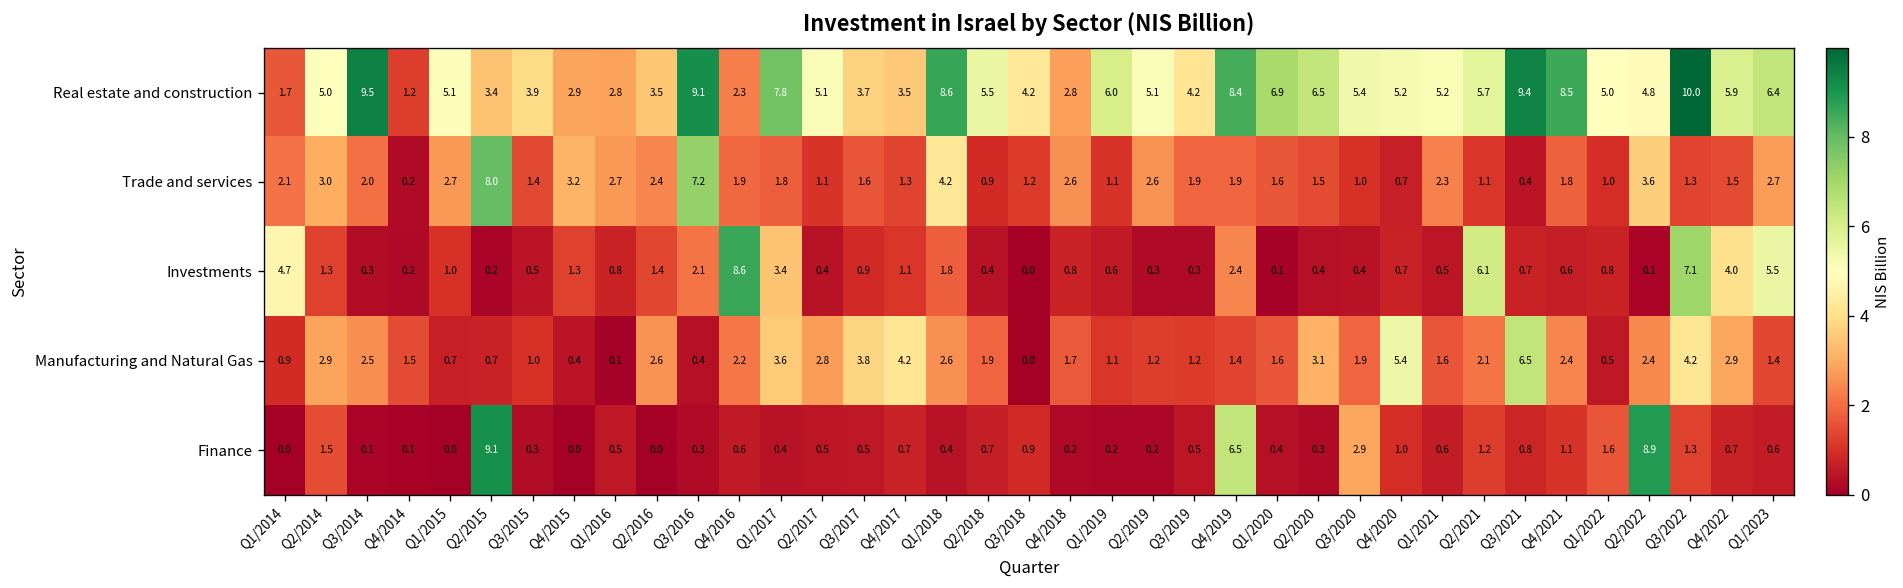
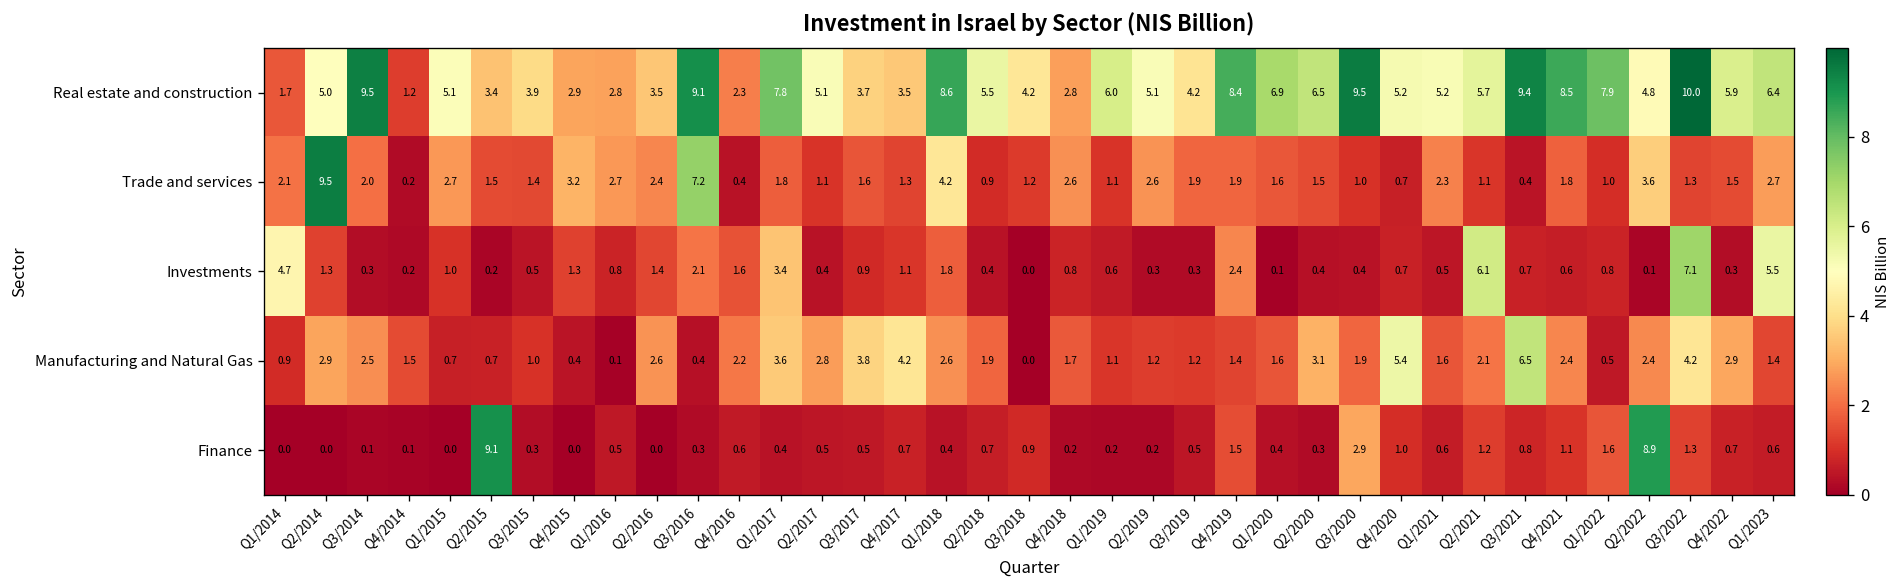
  {
    "Real estate and construction": {
      "Q1/2014": 1.7,
      "Q2/2014": 5.0,
      "Q3/2014": 9.5,
      "Q4/2014": 1.2,
      "Q1/2015": 5.1,
      "Q2/2015": 3.4,
      "Q3/2015": 3.9,
      "Q4/2015": 2.9,
      "Q1/2016": 2.8,
      "Q2/2016": 3.5,
      "Q3/2016": 9.1,
      "Q4/2016": 2.3,
      "Q1/2017": 7.8,
      "Q2/2017": 5.1,
      "Q3/2017": 3.7,
      "Q4/2017": 3.5,
      "Q1/2018": 8.6,
      "Q2/2018": 5.5,
      "Q3/2018": 4.2,
      "Q4/2018": 2.8,
      "Q1/2019": 6.0,
      "Q2/2019": 5.1,
      "Q3/2019": 4.2,
      "Q4/2019": 8.4,
      "Q1/2020": 6.9,
      "Q2/2020": 6.5,
-     "Q3/2020": 5.4,
+     "Q3/2020": 9.5,
      "Q4/2020": 5.2,
      "Q1/2021": 5.2,
      "Q2/2021": 5.7,
      "Q3/2021": 9.4,
      "Q4/2021": 8.5,
-     "Q1/2022": 5.0,
+     "Q1/2022": 7.9,
      "Q2/2022": 4.8,
      "Q3/2022": 10.0,
      "Q4/2022": 5.9,
      "Q1/2023": 6.4
    },
    "Trade and services": {
      "Q1/2014": 2.1,
-     "Q2/2014": 3.0,
+     "Q2/2014": 9.5,
      "Q3/2014": 2.0,
      "Q4/2014": 0.2,
      "Q1/2015": 2.7,
-     "Q2/2015": 8.0,
+     "Q2/2015": 1.5,
      "Q3/2015": 1.4,
      "Q4/2015": 3.2,
      "Q1/2016": 2.7,
      "Q2/2016": 2.4,
      "Q3/2016": 7.2,
-     "Q4/2016": 1.9,
+     "Q4/2016": 0.4,
      "Q1/2017": 1.8,
      "Q2/2017": 1.1,
      "Q3/2017": 1.6,
      "Q4/2017": 1.3,
      "Q1/2018": 4.2,
      "Q2/2018": 0.9,
      "Q3/2018": 1.2,
      "Q4/2018": 2.6,
      "Q1/2019": 1.1,
      "Q2/2019": 2.6,
      "Q3/2019": 1.9,
      "Q4/2019": 1.9,
      "Q1/2020": 1.6,
      "Q2/2020": 1.5,
      "Q3/2020": 1.0,
      "Q4/2020": 0.7,
      "Q1/2021": 2.3,
      "Q2/2021": 1.1,
      "Q3/2021": 0.4,
      "Q4/2021": 1.8,
      "Q1/2022": 1.0,
      "Q2/2022": 3.6,
      "Q3/2022": 1.3,
      "Q4/2022": 1.5,
      "Q1/2023": 2.7
    },
    "Investments": {
      "Q1/2014": 4.7,
      "Q2/2014": 1.3,
      "Q3/2014": 0.3,
      "Q4/2014": 0.2,
      "Q1/2015": 1.0,
      "Q2/2015": 0.2,
      "Q3/2015": 0.5,
      "Q4/2015": 1.3,
      "Q1/2016": 0.8,
      "Q2/2016": 1.4,
      "Q3/2016": 2.1,
-     "Q4/2016": 8.6,
+     "Q4/2016": 1.6,
      "Q1/2017": 3.4,
      "Q2/2017": 0.4,
      "Q3/2017": 0.9,
      "Q4/2017": 1.1,
      "Q1/2018": 1.8,
      "Q2/2018": 0.4,
      "Q3/2018": 0.0,
      "Q4/2018": 0.8,
      "Q1/2019": 0.6,
      "Q2/2019": 0.3,
      "Q3/2019": 0.3,
      "Q4/2019": 2.4,
      "Q1/2020": 0.1,
      "Q2/2020": 0.4,
      "Q3/2020": 0.4,
      "Q4/2020": 0.7,
      "Q1/2021": 0.5,
      "Q2/2021": 6.1,
      "Q3/2021": 0.7,
      "Q4/2021": 0.6,
      "Q1/2022": 0.8,
      "Q2/2022": 0.1,
      "Q3/2022": 7.1,
-     "Q4/2022": 4.0,
+     "Q4/2022": 0.3,
      "Q1/2023": 5.5
    },
    "Manufacturing and Natural Gas": {
      "Q1/2014": 0.9,
      "Q2/2014": 2.9,
      "Q3/2014": 2.5,
      "Q4/2014": 1.5,
      "Q1/2015": 0.7,
      "Q2/2015": 0.7,
      "Q3/2015": 1.0,
      "Q4/2015": 0.4,
      "Q1/2016": 0.1,
      "Q2/2016": 2.6,
      "Q3/2016": 0.4,
      "Q4/2016": 2.2,
      "Q1/2017": 3.6,
      "Q2/2017": 2.8,
      "Q3/2017": 3.8,
      "Q4/2017": 4.2,
      "Q1/2018": 2.6,
      "Q2/2018": 1.9,
      "Q3/2018": 0.0,
      "Q4/2018": 1.7,
      "Q1/2019": 1.1,
      "Q2/2019": 1.2,
      "Q3/2019": 1.2,
      "Q4/2019": 1.4,
      "Q1/2020": 1.6,
      "Q2/2020": 3.1,
      "Q3/2020": 1.9,
      "Q4/2020": 5.4,
      "Q1/2021": 1.6,
      "Q2/2021": 2.1,
      "Q3/2021": 6.5,
      "Q4/2021": 2.4,
      "Q1/2022": 0.5,
      "Q2/2022": 2.4,
      "Q3/2022": 4.2,
      "Q4/2022": 2.9,
      "Q1/2023": 1.4
    },
    "Finance": {
      "Q1/2014": 0.0,
-     "Q2/2014": 1.5,
+     "Q2/2014": 0.0,
      "Q3/2014": 0.1,
      "Q4/2014": 0.1,
      "Q1/2015": 0.0,
      "Q2/2015": 9.1,
      "Q3/2015": 0.3,
      "Q4/2015": 0.0,
      "Q1/2016": 0.5,
      "Q2/2016": 0.0,
      "Q3/2016": 0.3,
      "Q4/2016": 0.6,
      "Q1/2017": 0.4,
      "Q2/2017": 0.5,
      "Q3/2017": 0.5,
      "Q4/2017": 0.7,
      "Q1/2018": 0.4,
      "Q2/2018": 0.7,
      "Q3/2018": 0.9,
      "Q4/2018": 0.2,
      "Q1/2019": 0.2,
      "Q2/2019": 0.2,
      "Q3/2019": 0.5,
-     "Q4/2019": 6.5,
+     "Q4/2019": 1.5,
      "Q1/2020": 0.4,
      "Q2/2020": 0.3,
      "Q3/2020": 2.9,
      "Q4/2020": 1.0,
      "Q1/2021": 0.6,
      "Q2/2021": 1.2,
      "Q3/2021": 0.8,
      "Q4/2021": 1.1,
      "Q1/2022": 1.6,
      "Q2/2022": 8.9,
      "Q3/2022": 1.3,
      "Q4/2022": 0.7,
      "Q1/2023": 0.6
    }
  }
